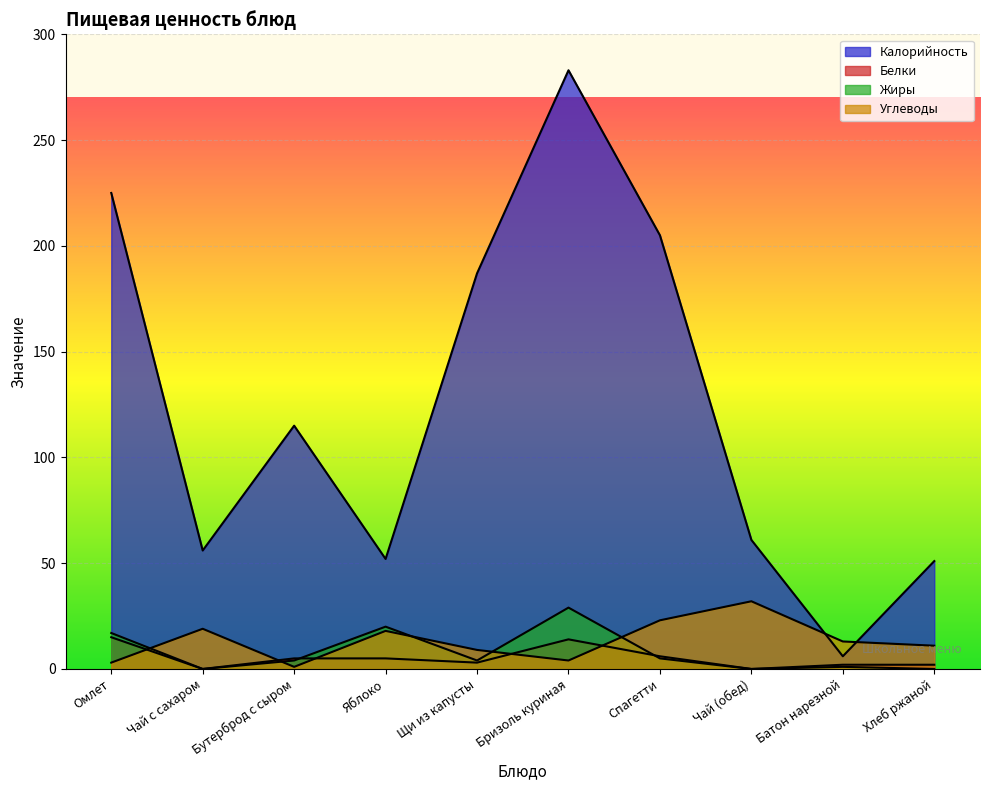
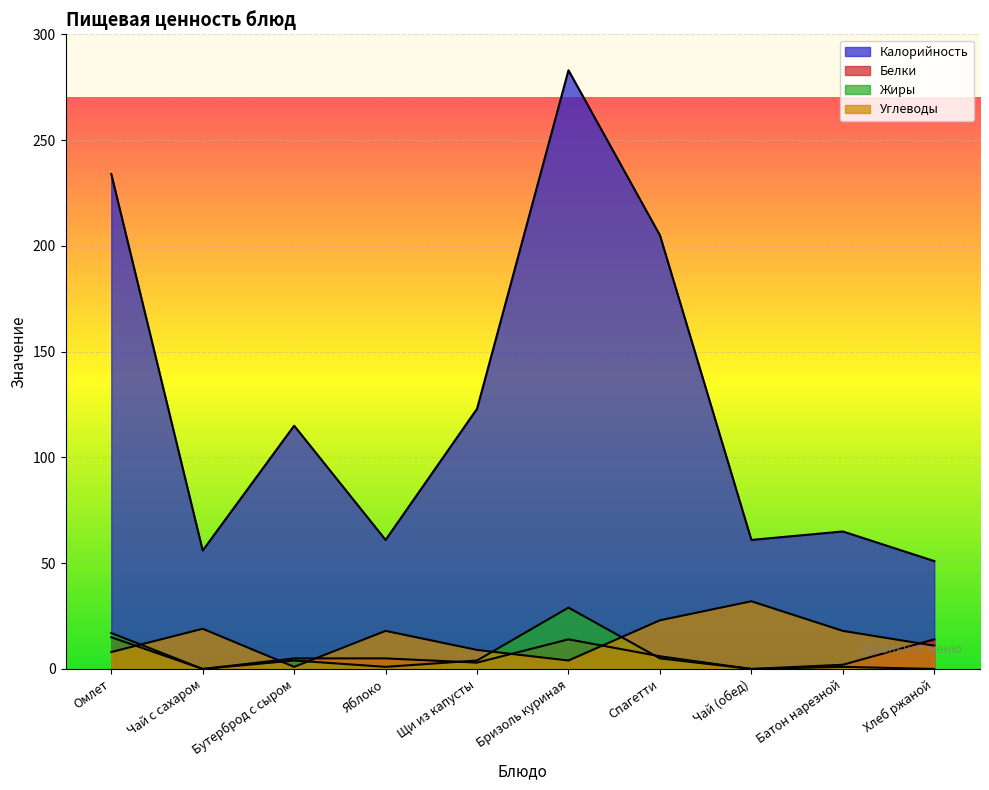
  {
    "Калорийность": {
-     "Омлет": 225,
+     "Омлет": 234,
      "Чай с сахаром": 56,
      "Бутерброд с сыром": 115,
-     "Яблоко": 52,
-     "Щи из капусты": 187,
+     "Яблоко": 61,
+     "Щи из капусты": 123,
      "Бризоль куриная": 283,
      "Спагетти": 205,
      "Чай (обед)": 61,
-     "Батон нарезной": 6,
+     "Батон нарезной": 65,
      "Хлеб ржаной": 51
    },
    "Белки": {
      "Омлет": 15,
      "Яблоко": 5,
      "Бризоль куриная": 14,
-     "Хлеб ржаной": 2
+     "Хлеб ржаной": 14
    },
    "Жиры": {
      "Омлет": 17,
-     "Яблоко": 20,
+     "Яблоко": 1,
      "Бризоль куриная": 29,
      "Хлеб ржаной": 0
    },
    "Углеводы": {
-     "Омлет": 3,
+     "Омлет": 8,
      "Чай с сахаром": 19,
      "Бутерброд с сыром": 1,
      "Яблоко": 18,
      "Щи из капусты": 9,
      "Бризоль куриная": 4,
      "Спагетти": 23,
      "Чай (обед)": 32,
-     "Батон нарезной": 13,
+     "Батон нарезной": 18,
      "Хлеб ржаной": 11
    }
  }
